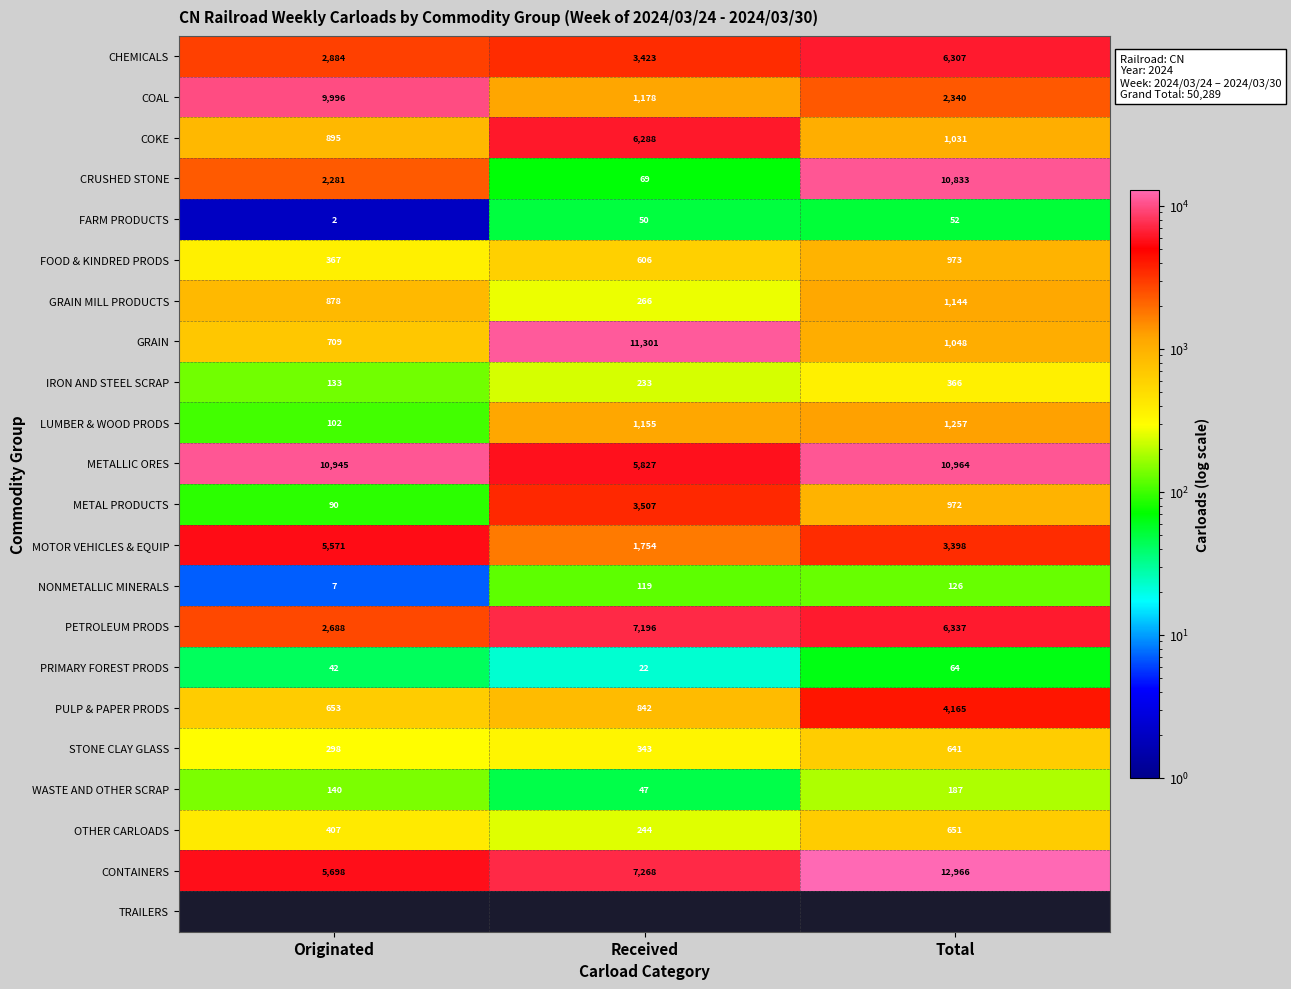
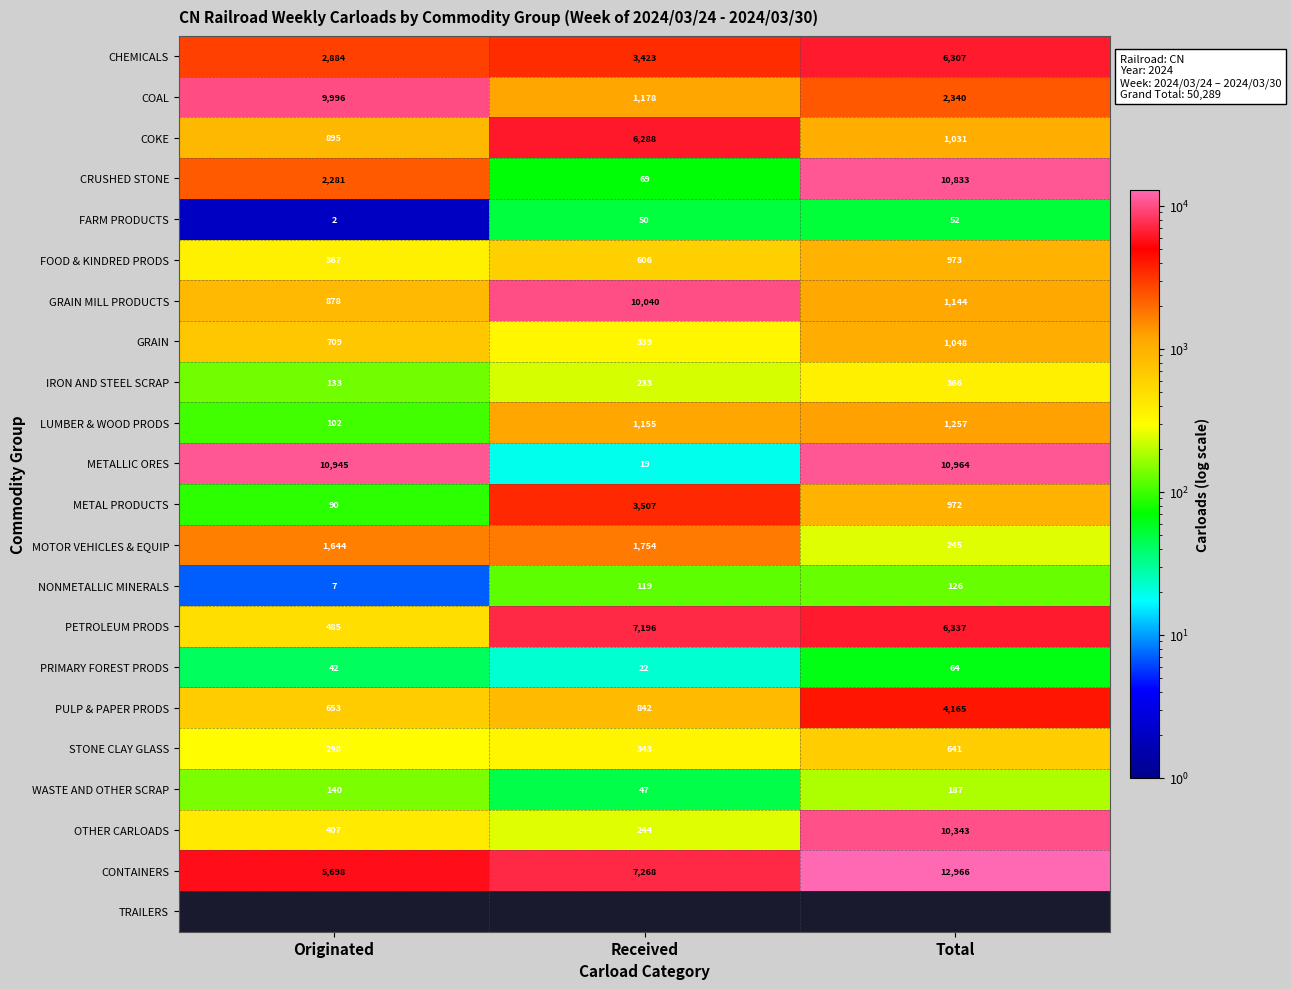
  {
    "CHEMICALS": {
      "Originated": "2,884",
      "Received": "3,423",
      "Total": "6,307"
    },
    "COAL": {
      "Originated": "9,996",
      "Received": "1,178",
      "Total": "2,340"
    },
    "COKE": {
      "Originated": "895",
      "Received": "6,288",
      "Total": "1,031"
    },
    "CRUSHED STONE": {
      "Originated": "2,281",
      "Received": "69",
      "Total": "10,833"
    },
    "FARM PRODUCTS": {
      "Originated": "2",
      "Received": "50",
      "Total": "52"
    },
    "FOOD & KINDRED PRODS": {
      "Originated": "367",
      "Received": "606",
      "Total": "973"
    },
    "GRAIN MILL PRODUCTS": {
      "Originated": "878",
-     "Received": "266",
+     "Received": "10,040",
      "Total": "1,144"
    },
    "GRAIN": {
      "Originated": "709",
-     "Received": "11,301",
+     "Received": "339",
      "Total": "1,048"
    },
    "IRON AND STEEL SCRAP": {
      "Originated": "133",
      "Received": "233",
      "Total": "366"
    },
    "LUMBER & WOOD PRODS": {
      "Originated": "102",
      "Received": "1,155",
      "Total": "1,257"
    },
    "METALLIC ORES": {
      "Originated": "10,945",
-     "Received": "5,827",
+     "Received": "19",
      "Total": "10,964"
    },
    "METAL PRODUCTS": {
      "Originated": "90",
      "Received": "3,507",
      "Total": "972"
    },
    "MOTOR VEHICLES & EQUIP": {
-     "Originated": "5,571",
+     "Originated": "1,644",
      "Received": "1,754",
-     "Total": "3,398"
+     "Total": "245"
    },
    "NONMETALLIC MINERALS": {
      "Originated": "7",
      "Received": "119",
      "Total": "126"
    },
    "PETROLEUM PRODS": {
-     "Originated": "2,688",
+     "Originated": "485",
      "Received": "7,196",
      "Total": "6,337"
    },
    "PRIMARY FOREST PRODS": {
      "Originated": "42",
      "Received": "22",
      "Total": "64"
    },
    "PULP & PAPER PRODS": {
      "Originated": "653",
      "Received": "842",
      "Total": "4,165"
    },
    "STONE CLAY GLASS": {
      "Originated": "298",
      "Received": "343",
      "Total": "641"
    },
    "WASTE AND OTHER SCRAP": {
      "Originated": "140",
      "Received": "47",
      "Total": "187"
    },
    "OTHER CARLOADS": {
      "Originated": "407",
      "Received": "244",
-     "Total": "651"
+     "Total": "10,343"
    },
    "CONTAINERS": {
      "Originated": "5,698",
      "Received": "7,268",
      "Total": "12,966"
    }
  }
